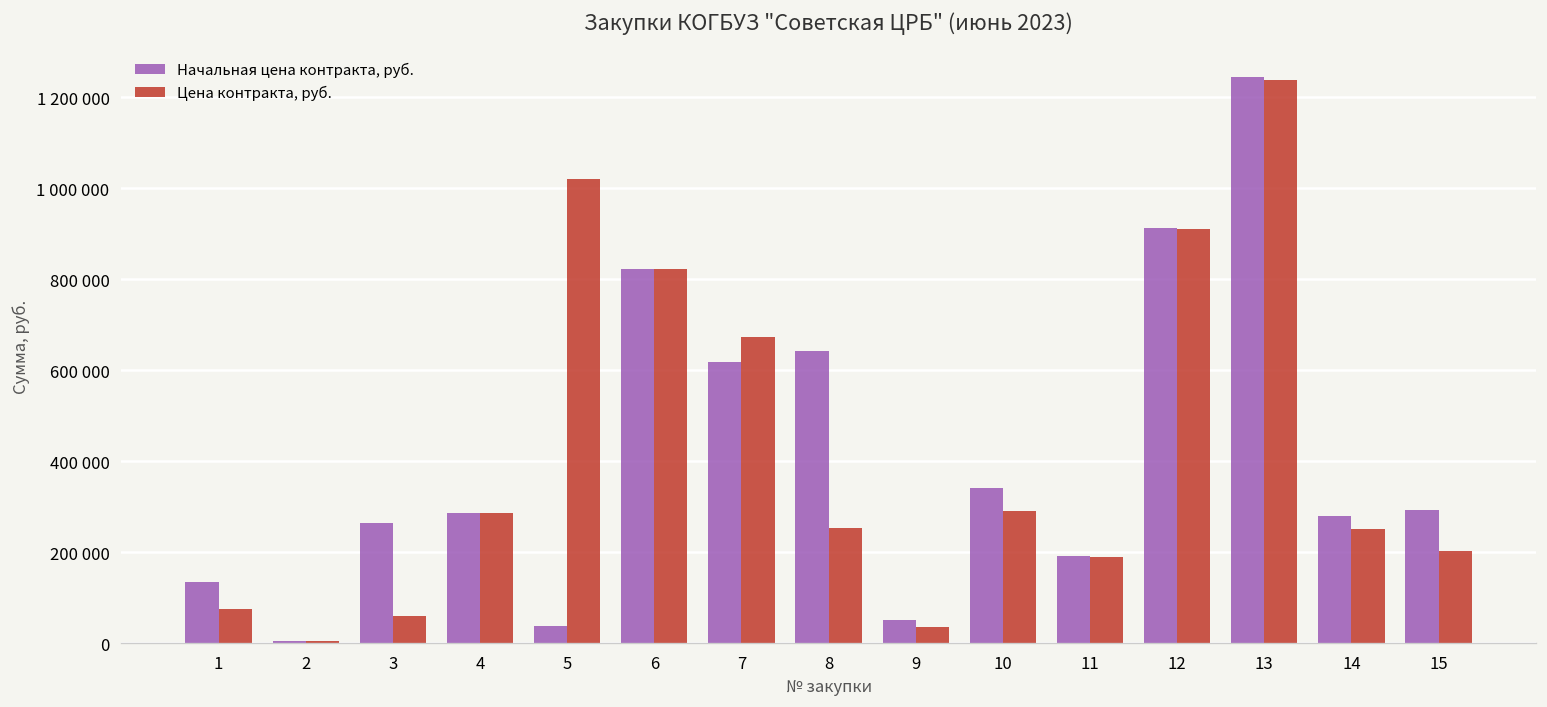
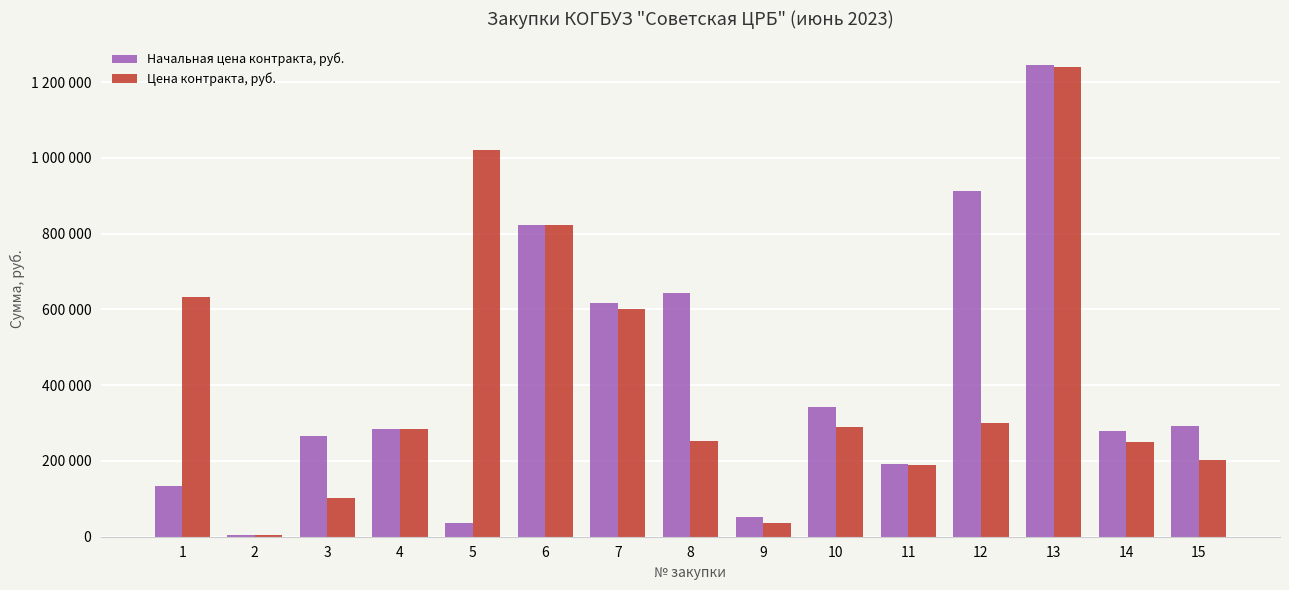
  {
    "Начальная цена контракта, руб.": {
      "1": 140000,
      "3": 260000,
      "4": 290000,
      "5": 40000,
      "6": 820000,
      "7": 620000,
      "8": 640000,
      "9": 50000,
      "10": 340000,
      "11": 190000,
      "12": 910000,
      "13": 1250000,
      "14": 280000,
      "15": 290000
    },
    "Цена контракта, руб.": {
-     "1": 70000,
-     "3": 60000,
+     "1": 630000,
+     "3": 100000,
      "4": 290000,
      "5": 1020000,
      "6": 820000,
-     "7": 670000,
+     "7": 600000,
      "8": 250000,
      "9": 40000,
      "10": 290000,
      "11": 190000,
-     "12": 910000,
+     "12": 300000,
      "13": 1240000,
      "14": 250000,
      "15": 200000
    }
  }
